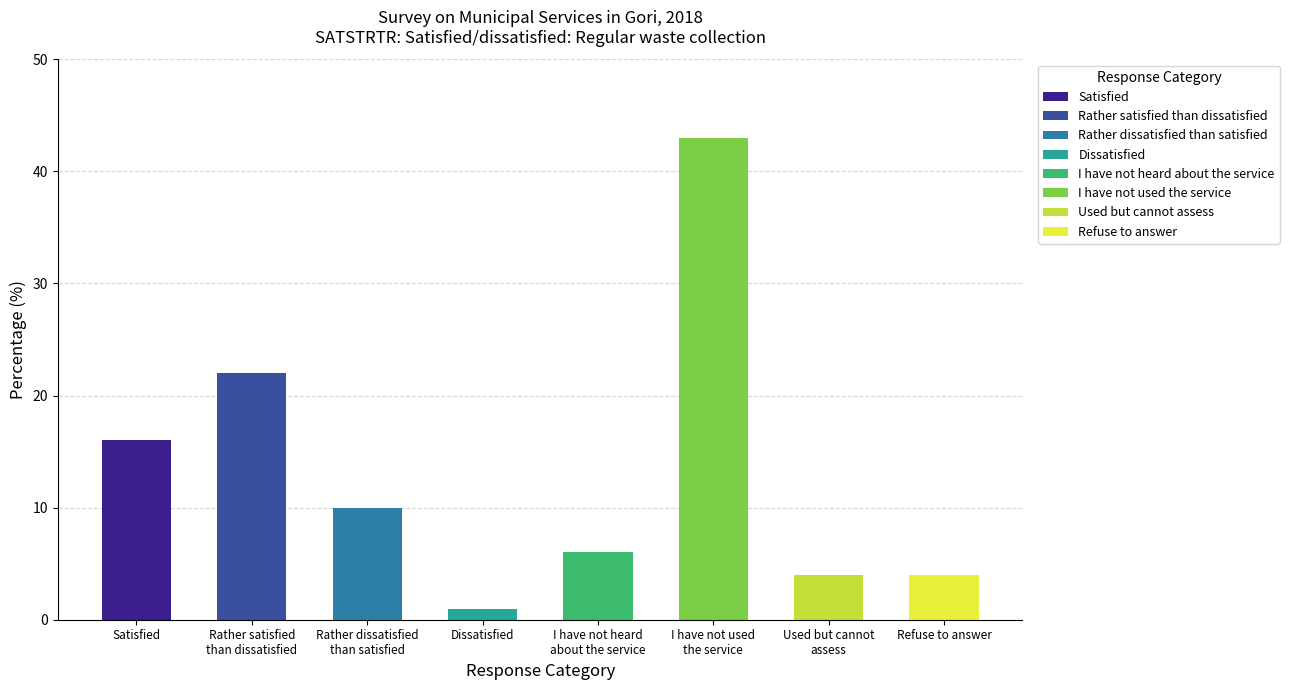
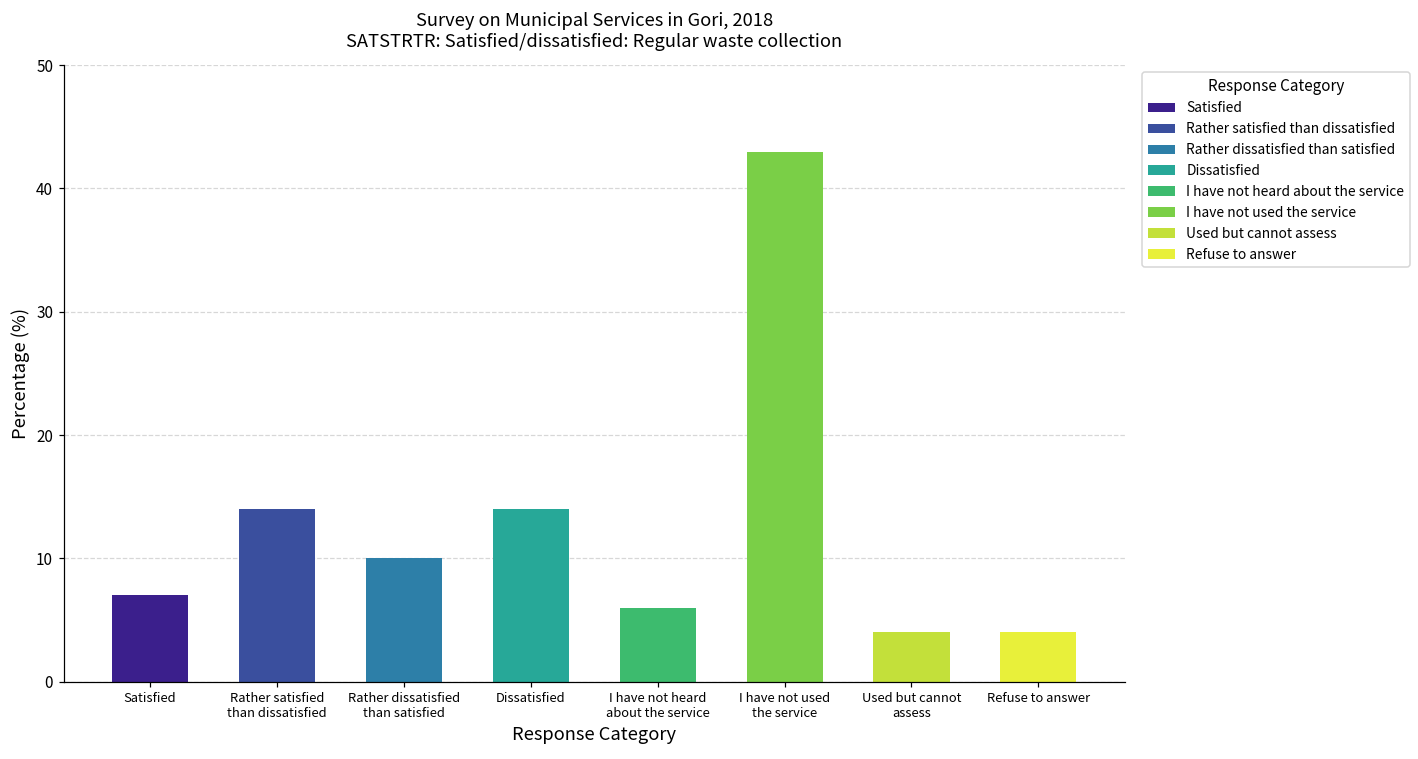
  {
-   "Satisfied": 16,
-   "Rather satisfied than dissatisfied": 22,
+   "Satisfied": 7,
+   "Rather satisfied than dissatisfied": 14,
    "Rather dissatisfied than satisfied": 10,
-   "Dissatisfied": 1,
+   "Dissatisfied": 14,
    "I have not heard about the service": 6,
    "I have not used the service": 43,
    "Used but cannot assess": 4,
    "Refuse to answer": 4
  }
